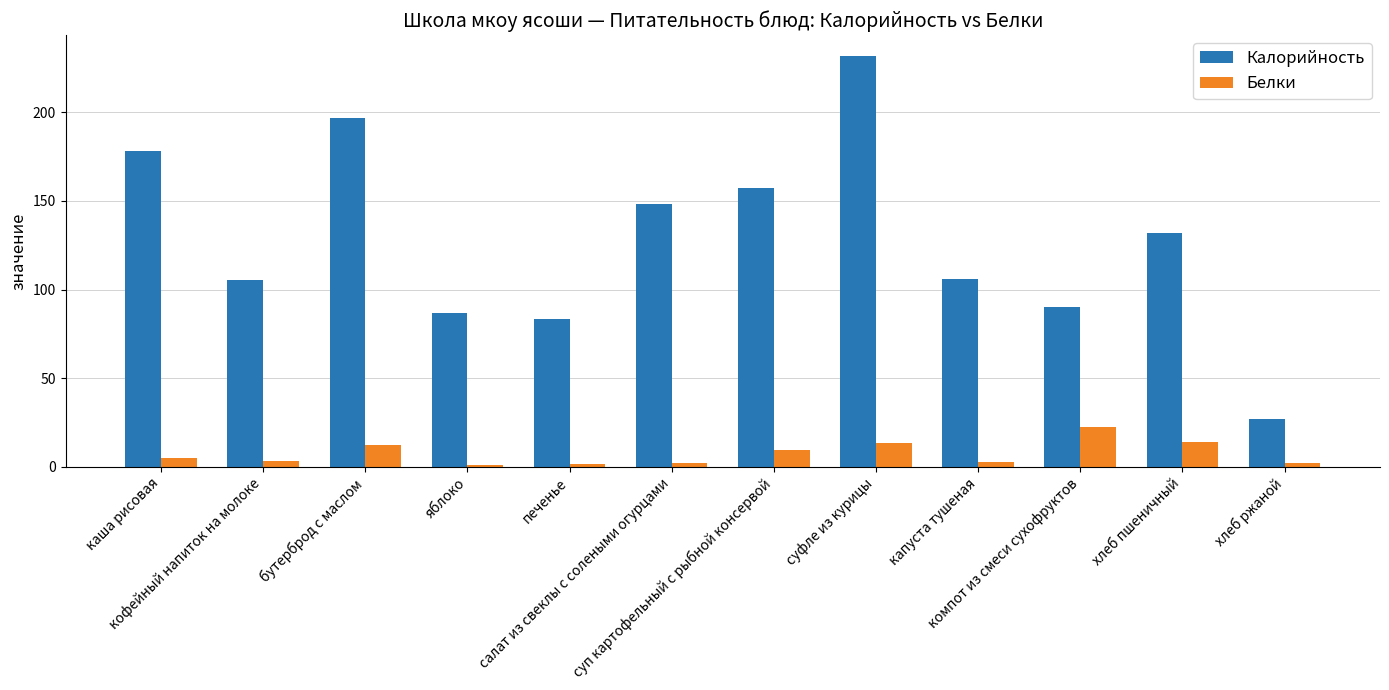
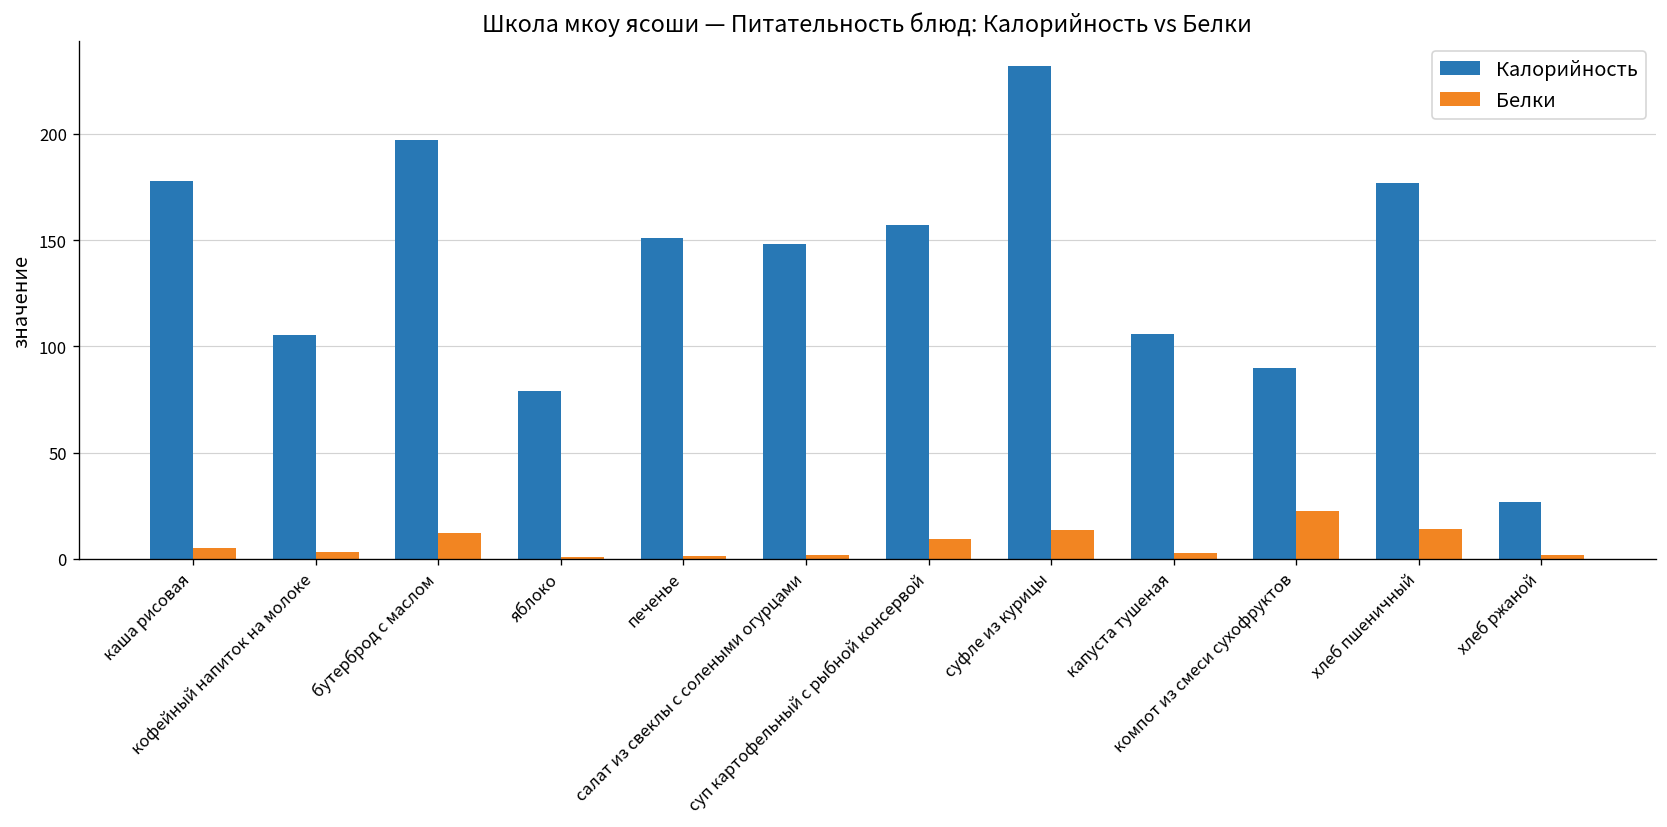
  {
    "Калорийность": {
      "каша рисовая": 178,
      "кофейный напиток на молоке": 106,
      "бутерброд с маслом": 197,
-     "яблоко": 87,
-     "печенье": 83,
+     "яблоко": 79,
+     "печенье": 151,
      "салат из свеклы с солеными огурцами": 148,
      "суп картофельный с рыбной консервой": 157,
      "суфле из курицы": 232,
      "капуста тушеная": 106,
      "компот из смеси сухофруктов": 90,
-     "хлеб пшеничный": 132,
+     "хлеб пшеничный": 177,
      "хлеб ржаной": 27
    },
    "Белки": {
      "каша рисовая": 5,
      "кофейный напиток на молоке": 3,
      "бутерброд с маслом": 12,
      "печенье": 2,
      "салат из свеклы с солеными огурцами": 2,
      "суп картофельный с рыбной консервой": 9,
      "суфле из курицы": 14,
      "капуста тушеная": 3,
      "компот из смеси сухофруктов": 23,
      "хлеб пшеничный": 14,
      "хлеб ржаной": 2
    }
  }
